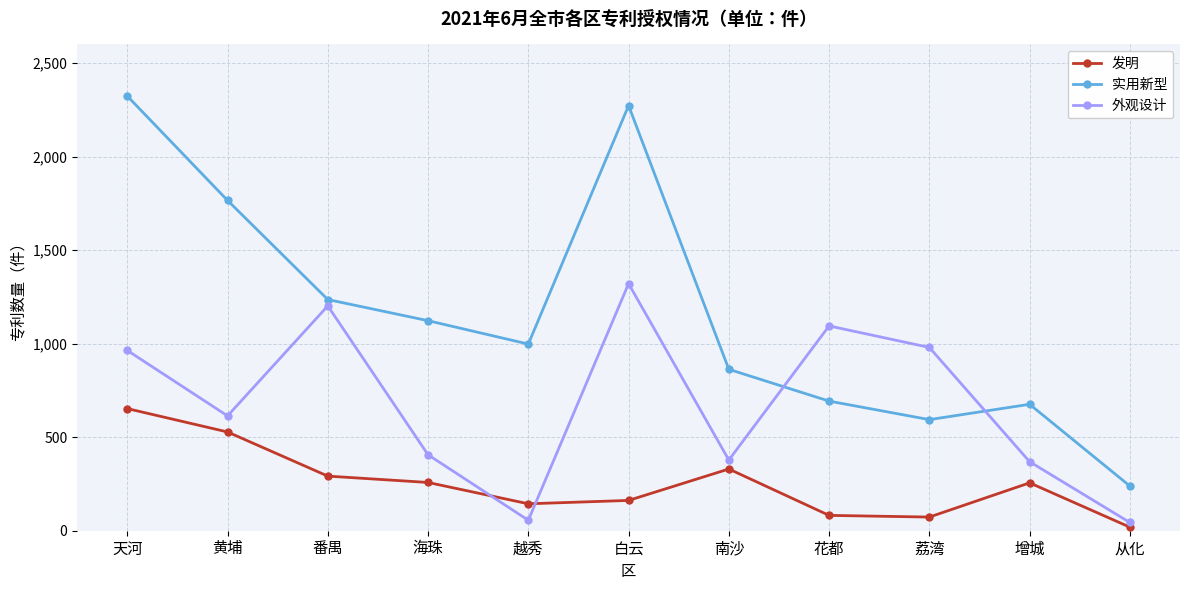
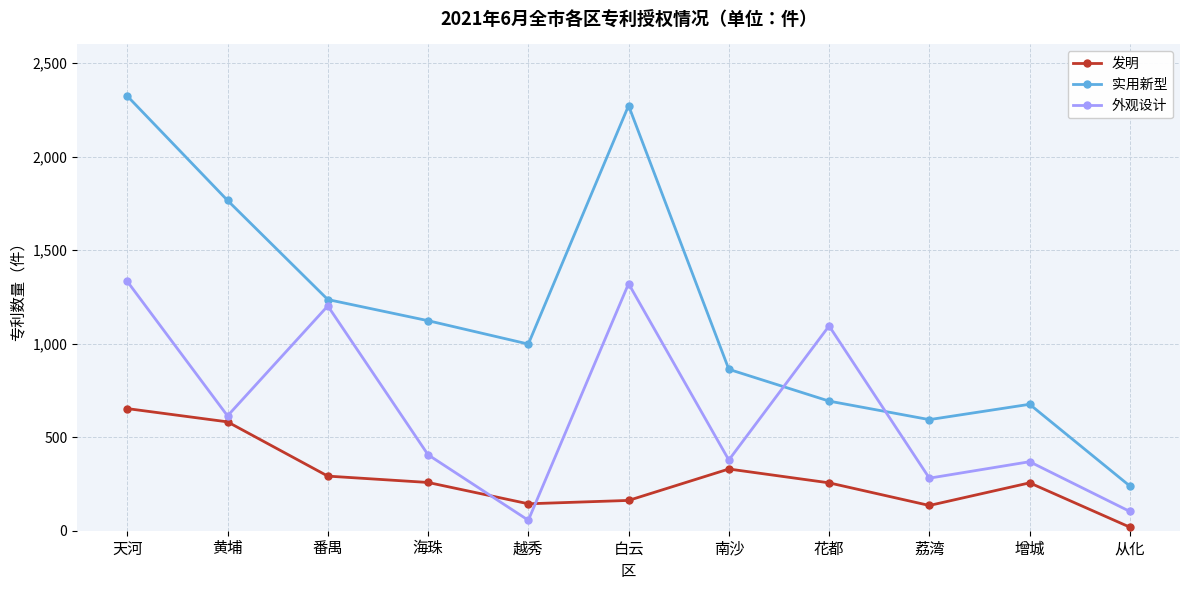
  {
    "发明": {
      "天河": "650",
-     "黄埔": "530",
+     "黄埔": "580",
      "番禺": "290",
      "海珠": "260",
      "越秀": "140",
      "白云": "160",
      "南沙": "330",
-     "花都": "80",
-     "荔湾": "70",
+     "花都": "260",
+     "荔湾": "140",
      "增城": "260",
      "从化": "20"
    },
    "实用新型": {
      "天河": "2,320",
      "黄埔": "1,770",
      "番禺": "1,240",
      "海珠": "1,120",
      "越秀": "1,000",
      "白云": "2,270",
      "南沙": "860",
      "花都": "690",
      "荔湾": "590",
      "增城": "680",
      "从化": "240"
    },
    "外观设计": {
-     "天河": "960",
+     "天河": "1,330",
      "黄埔": "610",
      "番禺": "1,200",
      "海珠": "410",
      "越秀": "60",
      "白云": "1,320",
      "南沙": "380",
      "花都": "1,100",
-     "荔湾": "980",
+     "荔湾": "280",
      "增城": "370",
-     "从化": "40"
+     "从化": "100"
    }
  }
